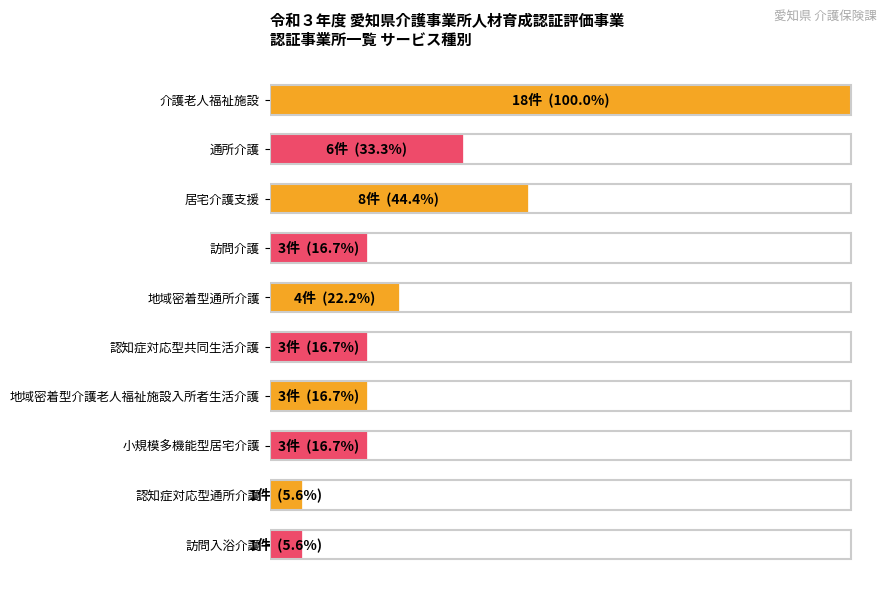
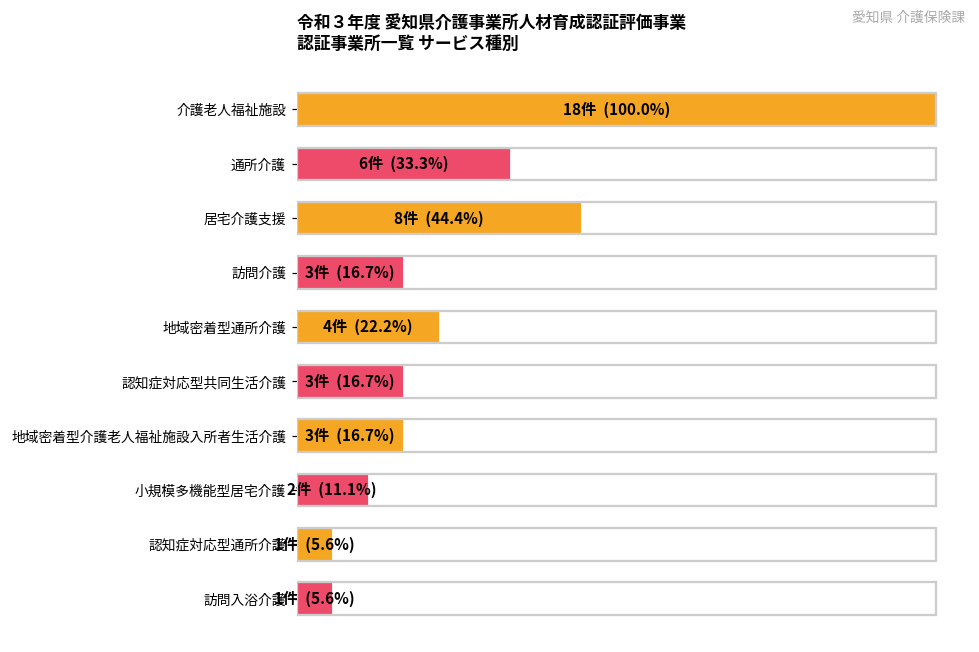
  {
    "介護老人福祉施設": "(100.0%)",
    "通所介護": "(33.3%)",
    "居宅介護支援": "(44.4%)",
    "訪問介護": "(16.7%)",
    "地域密着型通所介護": "(22.2%)",
    "認知症対応型共同生活介護": "(16.7%)",
    "地域密着型介護老人福祉施設入所者生活介護": "(16.7%)",
-   "小規模多機能型居宅介護": "3件 (16.7%)",
+   "小規模多機能型居宅介護": "2件 (11.1%)",
    "認知症対応型通所介護": "(5.6%)",
    "訪問入浴介護": "(5.6%)"
  }
